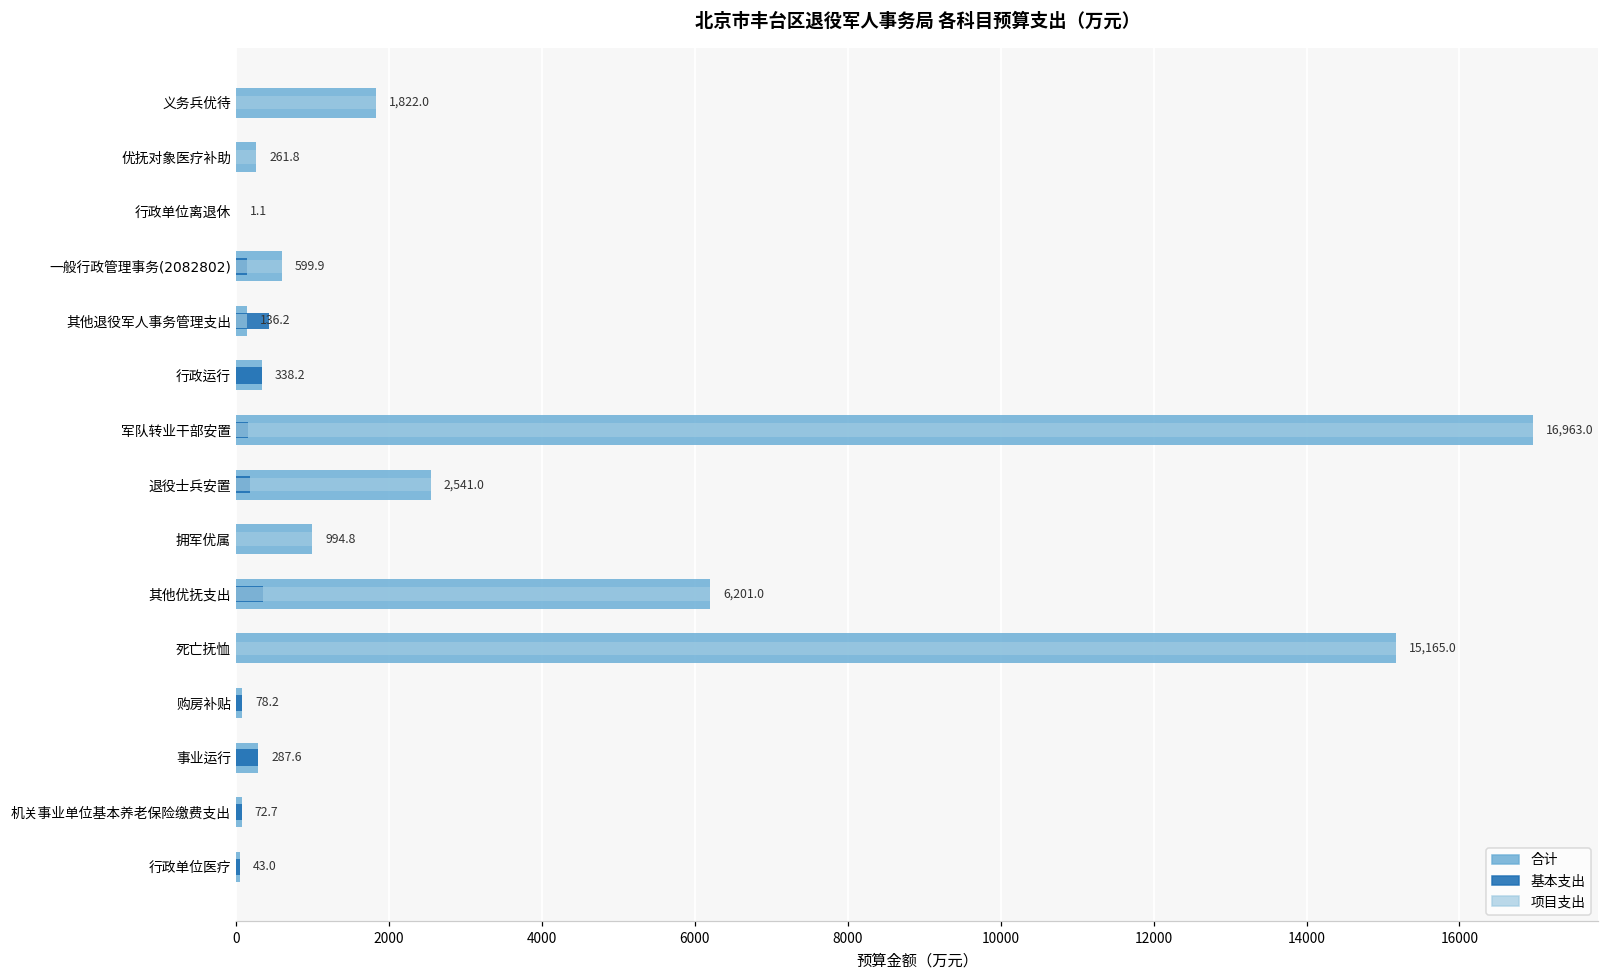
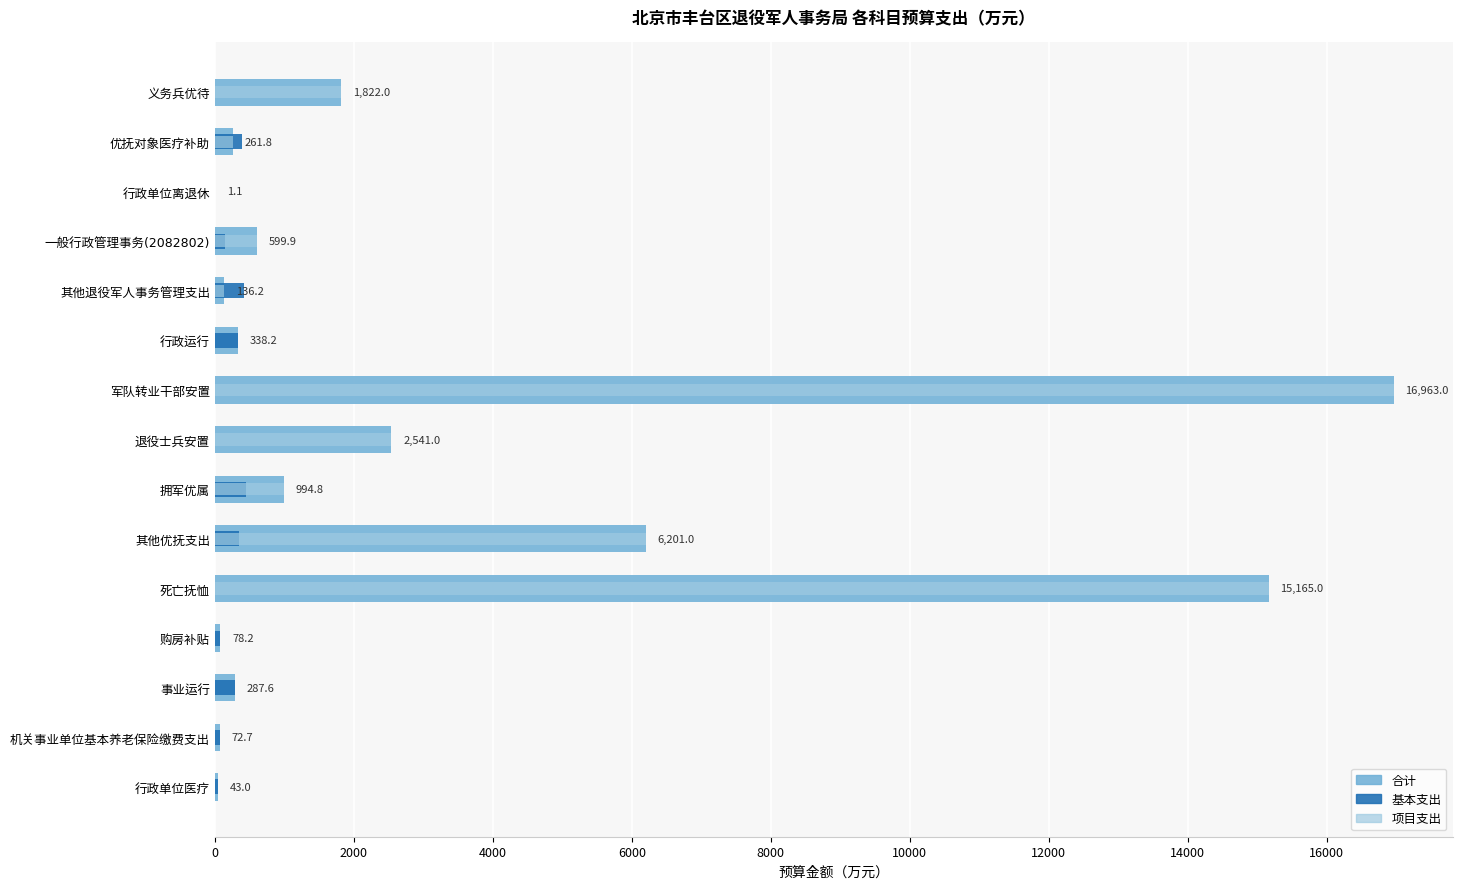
  {
    "基本支出": {
      "义务兵优待": 0,
-     "优抚对象医疗补助": 0,
-     "军队转业干部安置": 100,
-     "退役士兵安置": 200,
-     "拥军优属": 0,
+     "优抚对象医疗补助": 400,
+     "军队转业干部安置": 0,
+     "退役士兵安置": 0,
+     "拥军优属": 400,
      "死亡抚恤": 0
    }
  }
